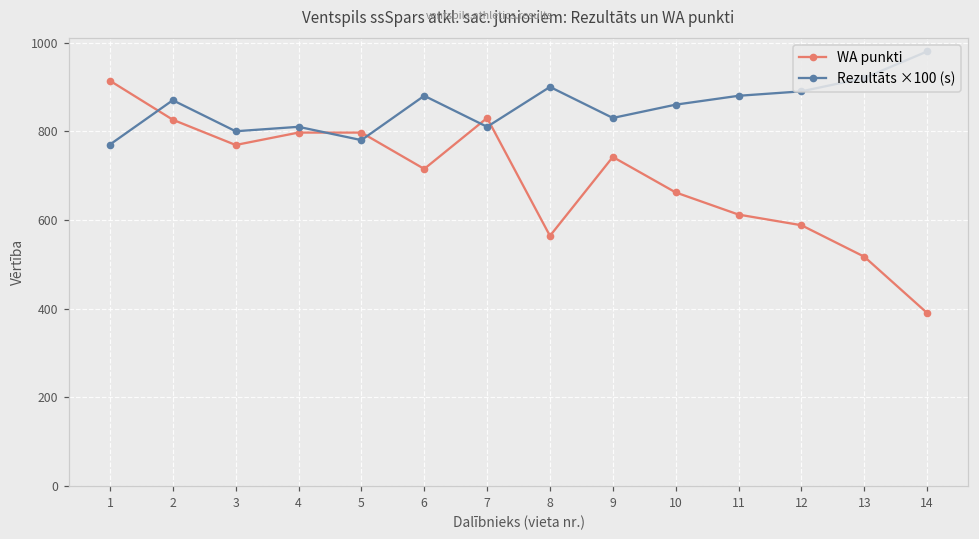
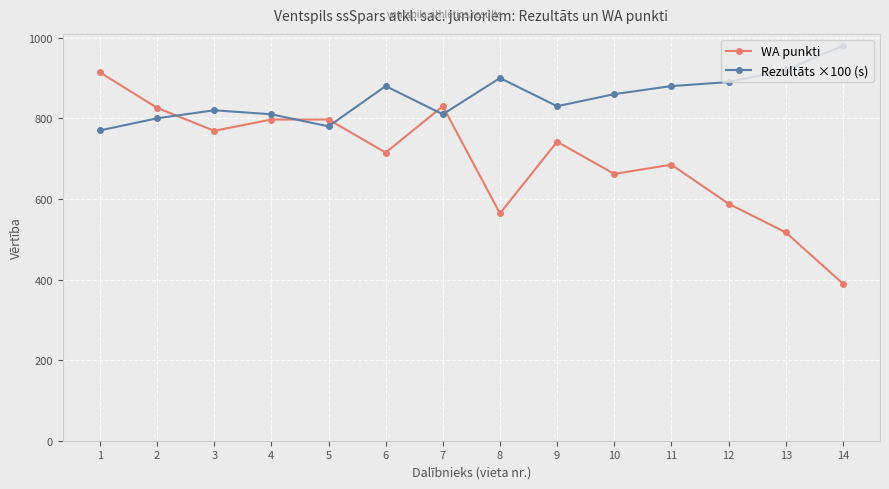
  {
    "WA punkti": {
      "1": 910,
      "2": 830,
      "3": 770,
      "4": 800,
      "5": 800,
      "6": 720,
      "7": 830,
      "8": 560,
      "9": 740,
      "10": 660,
-     "11": 610,
+     "11": 690,
      "12": 590,
      "13": 520,
      "14": 390
    },
    "Rezultāts ×100 (s)": {
      "1": 770,
-     "2": 870,
-     "3": 800,
+     "2": 800,
+     "3": 820,
      "4": 810,
      "5": 780,
      "6": 880,
      "7": 810,
      "8": 900,
      "9": 830,
      "10": 860,
      "11": 880
    }
  }
